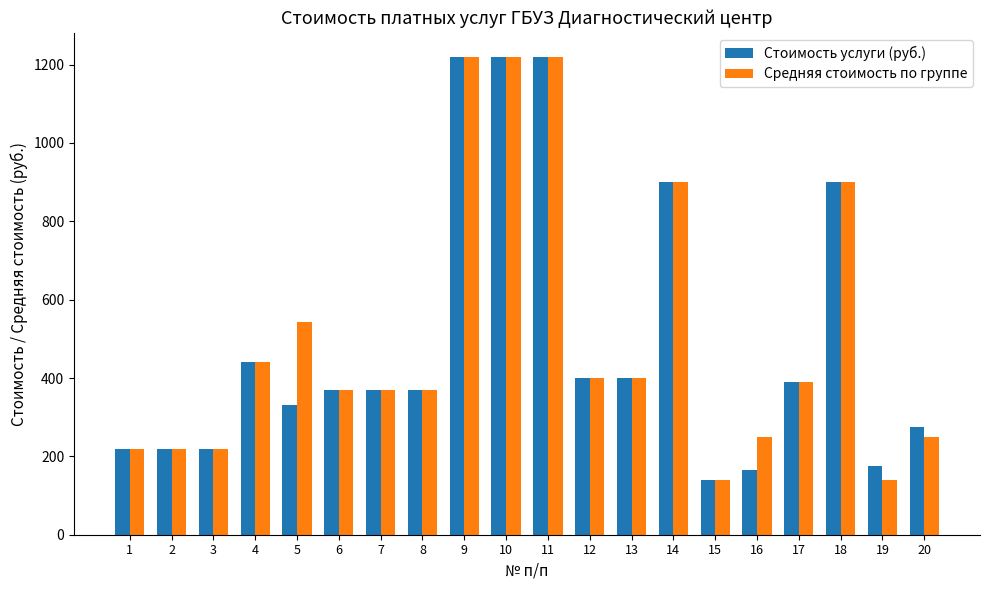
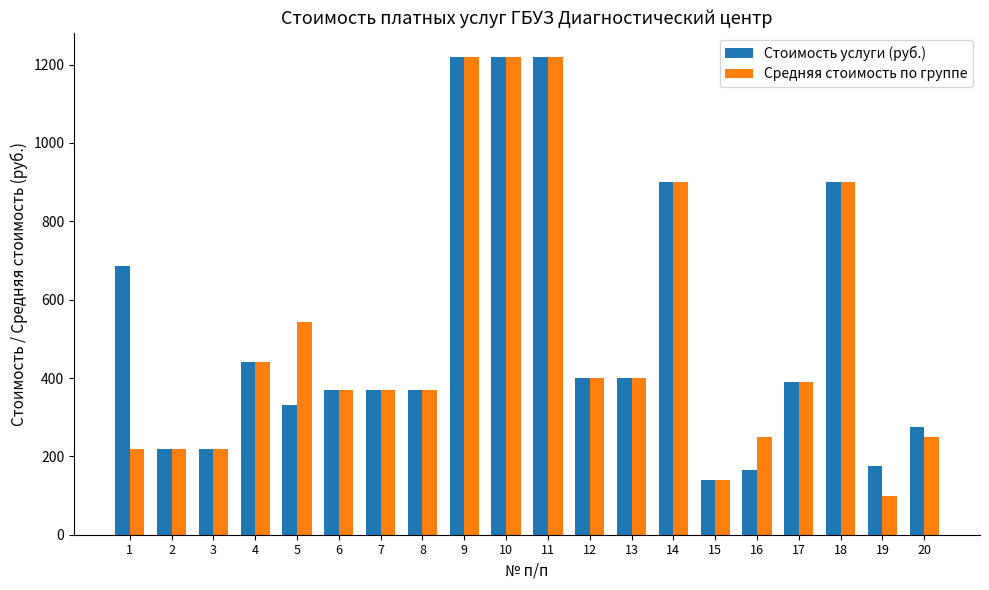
  {
    "Стоимость услуги (руб.)": {
-     "1": 220,
+     "1": 690,
      "2": 220,
      "3": 220,
      "4": 440,
      "5": 330,
      "6": 370,
      "7": 370,
      "8": 370,
      "9": 1220,
      "10": 1220,
      "11": 1220,
      "12": 400,
      "13": 400,
      "14": 900,
      "15": 140,
      "16": 170,
      "17": 390,
      "18": 900,
      "19": 180,
      "20": 280
    },
    "Средняя стоимость по группе": {
      "1": 220,
      "2": 220,
      "3": 220,
      "4": 440,
      "5": 540,
      "6": 370,
      "7": 370,
      "8": 370,
      "9": 1220,
      "10": 1220,
      "11": 1220,
      "12": 400,
      "13": 400,
      "14": 900,
      "15": 140,
      "16": 250,
      "17": 390,
      "18": 900,
-     "19": 140,
+     "19": 100,
      "20": 250
    }
  }
